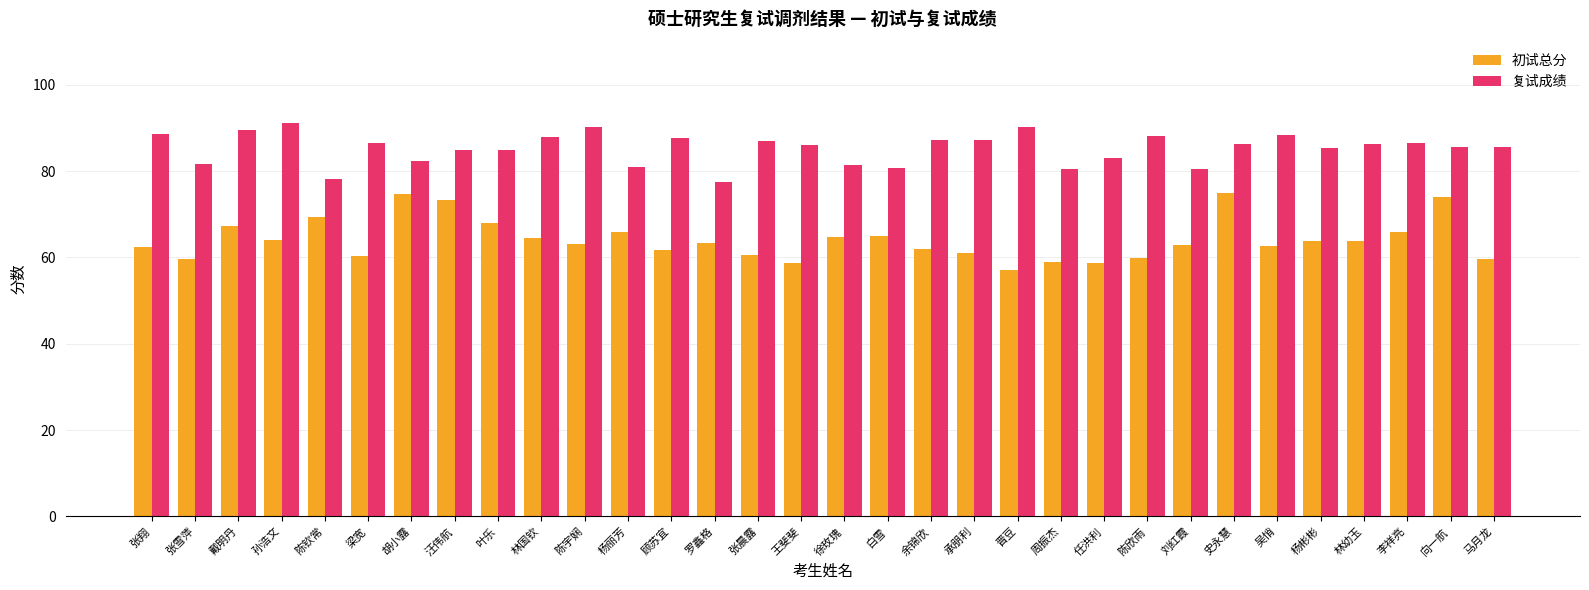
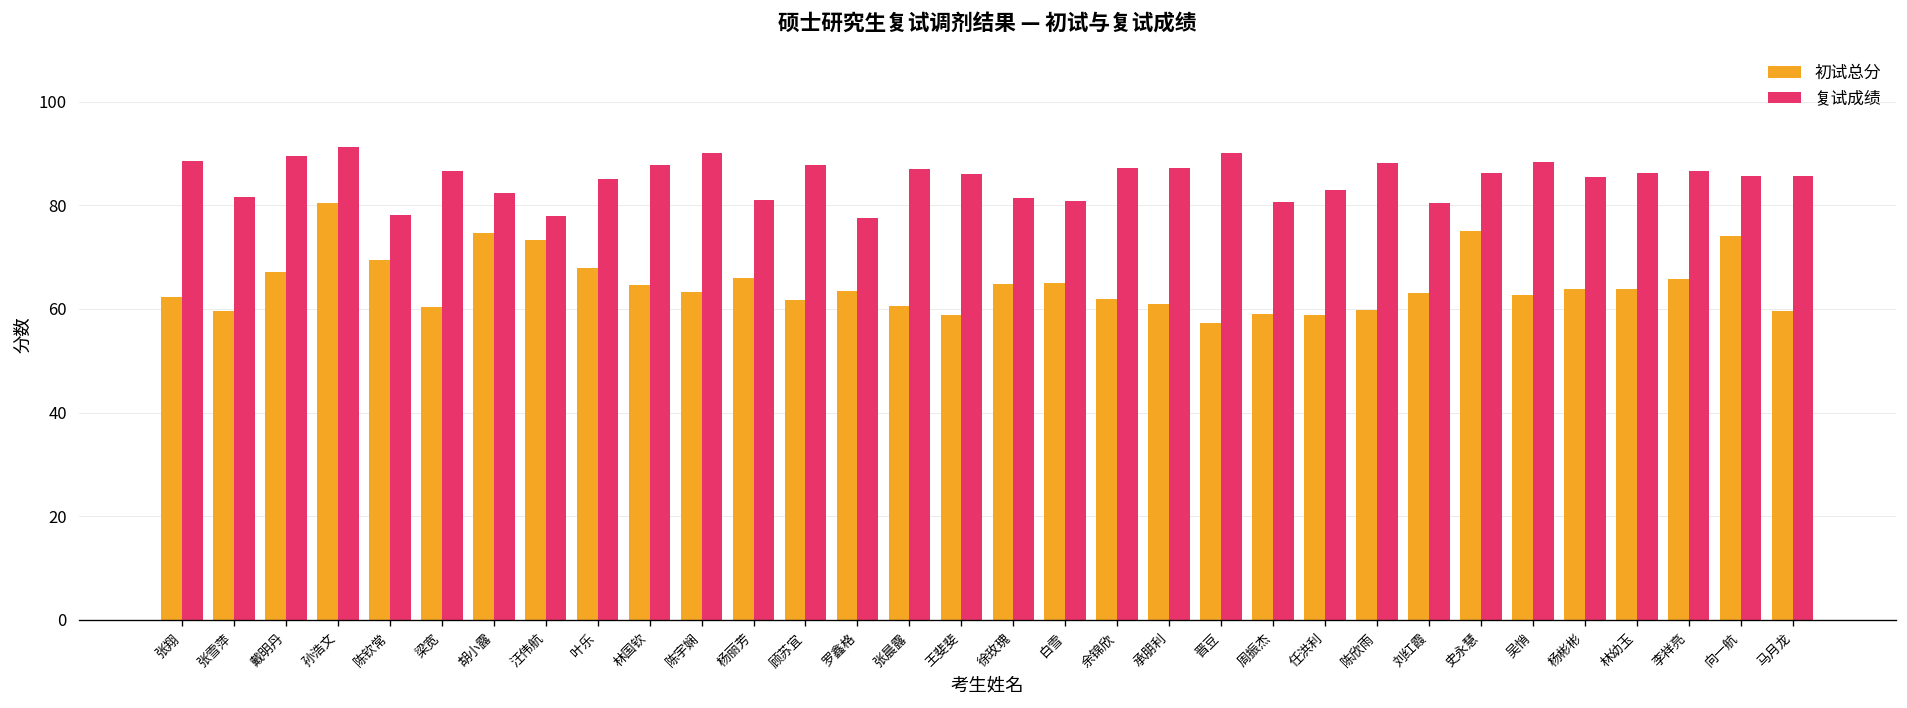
  {
    "初试总分": {
      "张翔": 62,
      "张雪萍": 60,
      "戴明丹": 67,
-     "孙浩文": 64,
+     "孙浩文": 80,
      "陈钦常": 69,
      "梁宽": 60,
      "胡小露": 75,
      "汪伟航": 73,
      "叶乐": 68,
      "林国钦": 65,
      "陈宇娴": 63,
      "杨丽芳": 66,
      "顾苏宜": 62,
      "罗鑫格": 63,
      "张晨露": 61,
      "王斐斐": 59,
      "徐玫瑰": 65,
      "白雪": 65,
      "余锦欣": 62,
      "承朋利": 61,
      "晋豆": 57,
      "周振杰": 59,
      "任洪利": 59,
      "陈欣雨": 60,
      "刘红霞": 63,
      "史永慧": 75,
      "吴悄": 63,
      "杨彬彬": 64,
      "林幼玉": 64,
      "李祥亮": 66,
      "向一航": 74,
      "马月龙": 60
    },
    "复试成绩": {
      "张翔": 89,
      "张雪萍": 82,
      "戴明丹": 90,
      "孙浩文": 91,
      "陈钦常": 78,
      "梁宽": 87,
      "胡小露": 82,
-     "汪伟航": 85,
+     "汪伟航": 78,
      "叶乐": 85,
      "林国钦": 88,
      "陈宇娴": 90,
      "杨丽芳": 81,
      "顾苏宜": 88,
      "罗鑫格": 78,
      "张晨露": 87,
      "王斐斐": 86,
      "徐玫瑰": 81,
      "白雪": 81,
      "余锦欣": 87,
      "承朋利": 87,
      "晋豆": 90,
      "周振杰": 81,
      "任洪利": 83,
      "陈欣雨": 88,
      "刘红霞": 80,
      "史永慧": 86,
      "吴悄": 88,
      "杨彬彬": 85,
      "林幼玉": 86,
      "李祥亮": 87,
      "向一航": 86,
      "马月龙": 86
    }
  }
